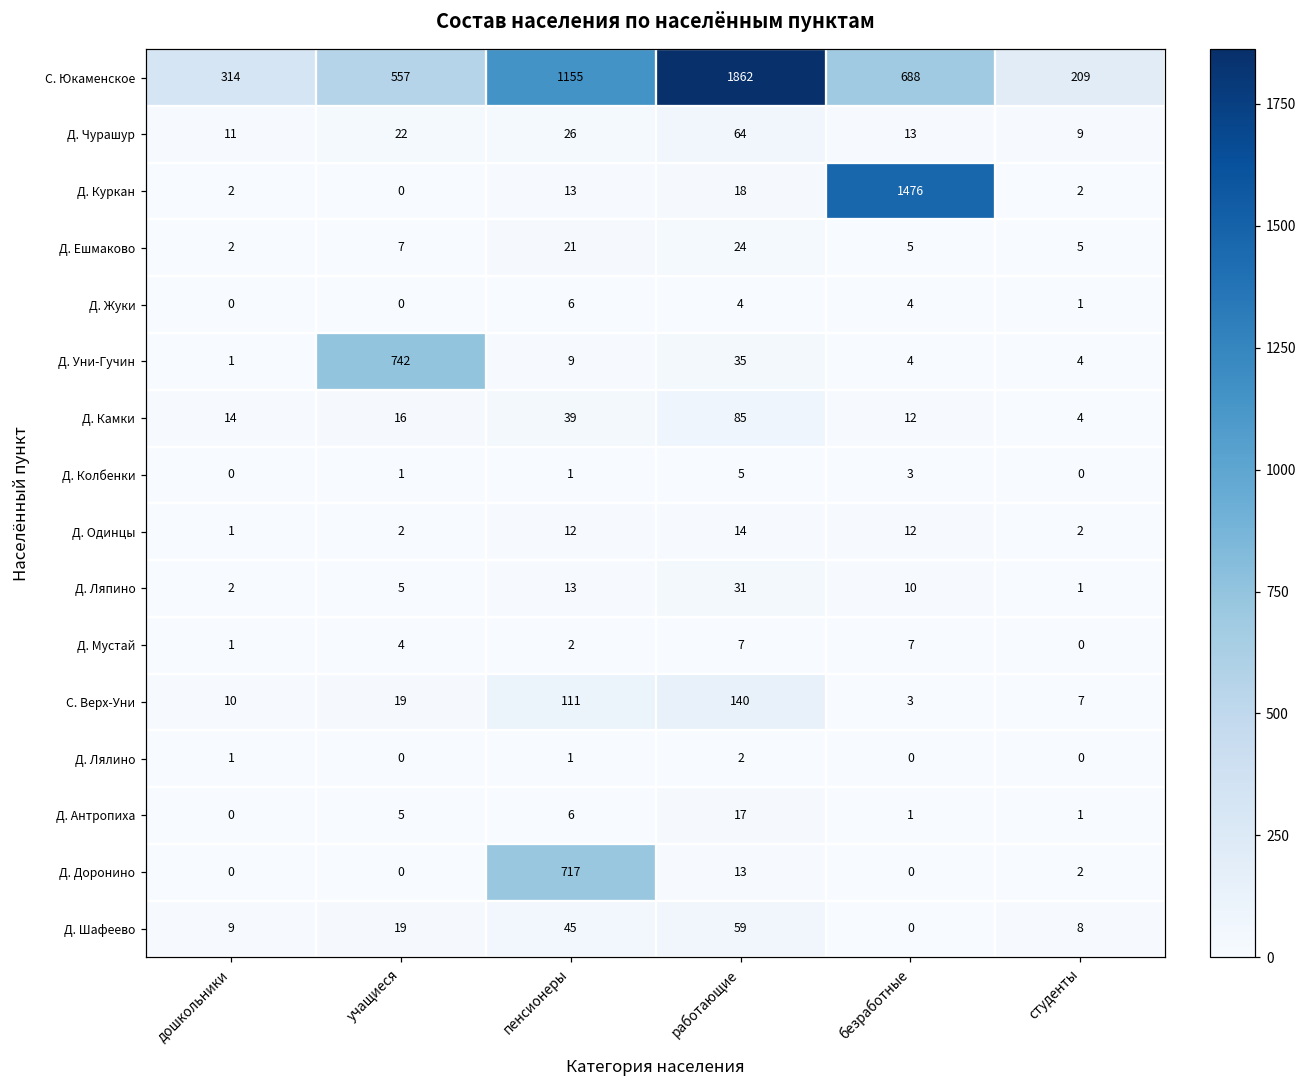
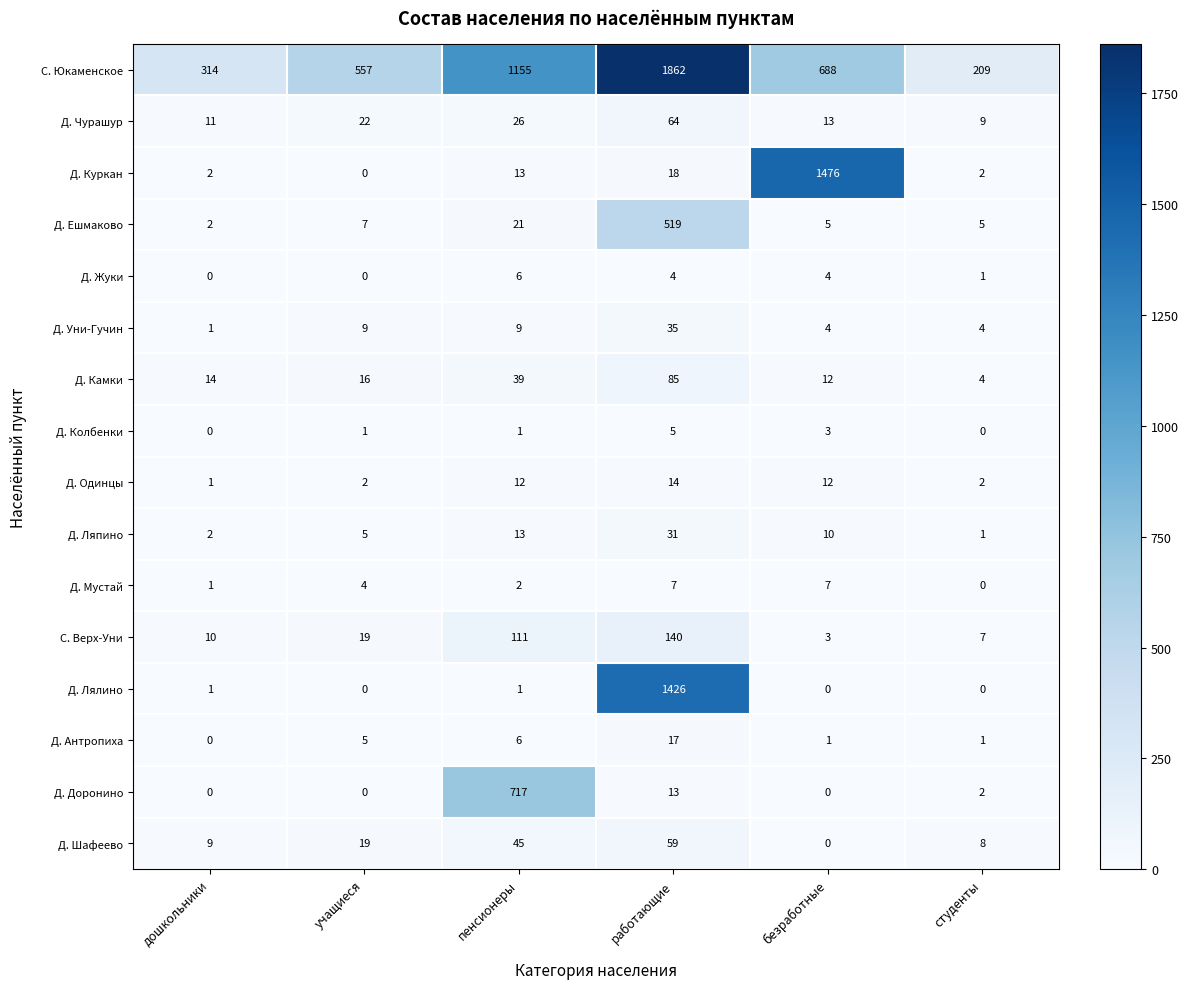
  {
    "С. Юкаменское": {
      "дошкольники": 314,
      "учащиеся": 557,
      "пенсионеры": 1155,
      "работающие": 1862,
      "безработные": 688,
      "студенты": 209
    },
    "Д. Чурашур": {
      "дошкольники": 11,
      "учащиеся": 22,
      "пенсионеры": 26,
      "работающие": 64,
      "безработные": 13,
      "студенты": 9
    },
    "Д. Куркан": {
      "дошкольники": 2,
      "учащиеся": 0,
      "пенсионеры": 13,
      "работающие": 18,
      "безработные": 1476,
      "студенты": 2
    },
    "Д. Ешмаково": {
      "дошкольники": 2,
      "учащиеся": 7,
      "пенсионеры": 21,
-     "работающие": 24,
+     "работающие": 519,
      "безработные": 5,
      "студенты": 5
    },
    "Д. Жуки": {
      "дошкольники": 0,
      "учащиеся": 0,
      "пенсионеры": 6,
      "работающие": 4,
      "безработные": 4,
      "студенты": 1
    },
    "Д. Уни-Гучин": {
      "дошкольники": 1,
-     "учащиеся": 742,
+     "учащиеся": 9,
      "пенсионеры": 9,
      "работающие": 35,
      "безработные": 4,
      "студенты": 4
    },
    "Д. Камки": {
      "дошкольники": 14,
      "учащиеся": 16,
      "пенсионеры": 39,
      "работающие": 85,
      "безработные": 12,
      "студенты": 4
    },
    "Д. Колбенки": {
      "дошкольники": 0,
      "учащиеся": 1,
      "пенсионеры": 1,
      "работающие": 5,
      "безработные": 3,
      "студенты": 0
    },
    "Д. Одинцы": {
      "дошкольники": 1,
      "учащиеся": 2,
      "пенсионеры": 12,
      "работающие": 14,
      "безработные": 12,
      "студенты": 2
    },
    "Д. Ляпино": {
      "дошкольники": 2,
      "учащиеся": 5,
      "пенсионеры": 13,
      "работающие": 31,
      "безработные": 10,
      "студенты": 1
    },
    "Д. Мустай": {
      "дошкольники": 1,
      "учащиеся": 4,
      "пенсионеры": 2,
      "работающие": 7,
      "безработные": 7,
      "студенты": 0
    },
    "С. Верх-Уни": {
      "дошкольники": 10,
      "учащиеся": 19,
      "пенсионеры": 111,
      "работающие": 140,
      "безработные": 3,
      "студенты": 7
    },
    "Д. Лялино": {
      "дошкольники": 1,
      "учащиеся": 0,
      "пенсионеры": 1,
-     "работающие": 2,
+     "работающие": 1426,
      "безработные": 0,
      "студенты": 0
    },
    "Д. Антропиха": {
      "дошкольники": 0,
      "учащиеся": 5,
      "пенсионеры": 6,
      "работающие": 17,
      "безработные": 1,
      "студенты": 1
    },
    "Д. Доронино": {
      "дошкольники": 0,
      "учащиеся": 0,
      "пенсионеры": 717,
      "работающие": 13,
      "безработные": 0,
      "студенты": 2
    },
    "Д. Шафеево": {
      "дошкольники": 9,
      "учащиеся": 19,
      "пенсионеры": 45,
      "работающие": 59,
      "безработные": 0,
      "студенты": 8
    }
  }
